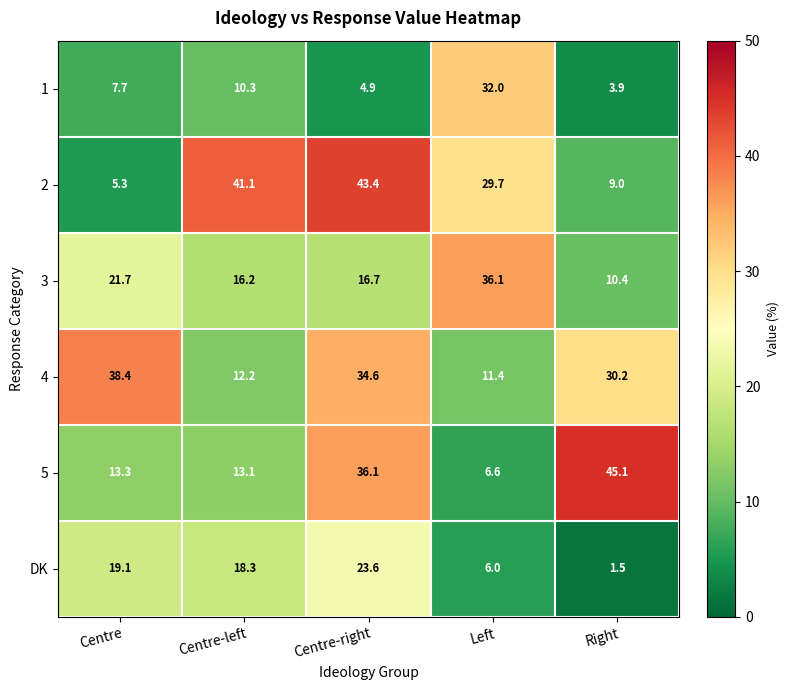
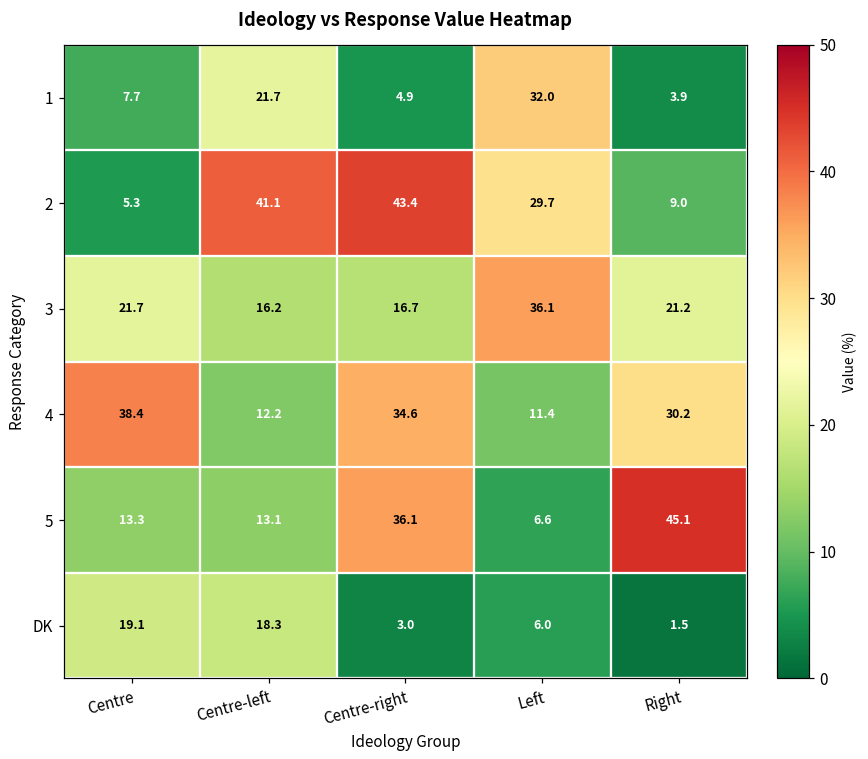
  {
    "1": {
      "Centre": 7.7,
-     "Centre-left": 10.3,
+     "Centre-left": 21.7,
      "Centre-right": 4.9,
      "Left": 32.0,
      "Right": 3.9
    },
    "2": {
      "Centre": 5.3,
      "Centre-left": 41.1,
      "Centre-right": 43.4,
      "Left": 29.7,
      "Right": 9.0
    },
    "3": {
      "Centre": 21.7,
      "Centre-left": 16.2,
      "Centre-right": 16.7,
      "Left": 36.1,
-     "Right": 10.4
+     "Right": 21.2
    },
    "4": {
      "Centre": 38.4,
      "Centre-left": 12.2,
      "Centre-right": 34.6,
      "Left": 11.4,
      "Right": 30.2
    },
    "5": {
      "Centre": 13.3,
      "Centre-left": 13.1,
      "Centre-right": 36.1,
      "Left": 6.6,
      "Right": 45.1
    },
    "DK": {
      "Centre": 19.1,
      "Centre-left": 18.3,
-     "Centre-right": 23.6,
+     "Centre-right": 3.0,
      "Left": 6.0,
      "Right": 1.5
    }
  }
